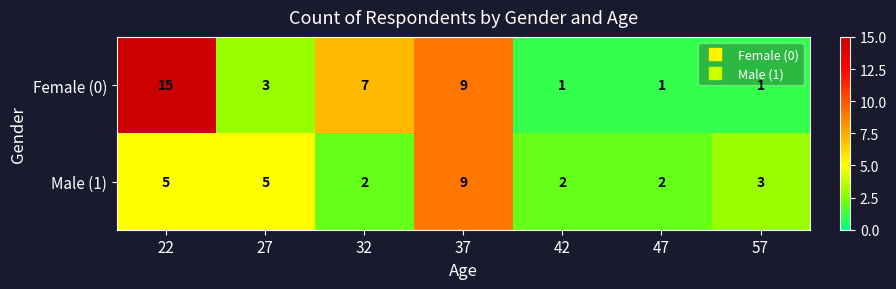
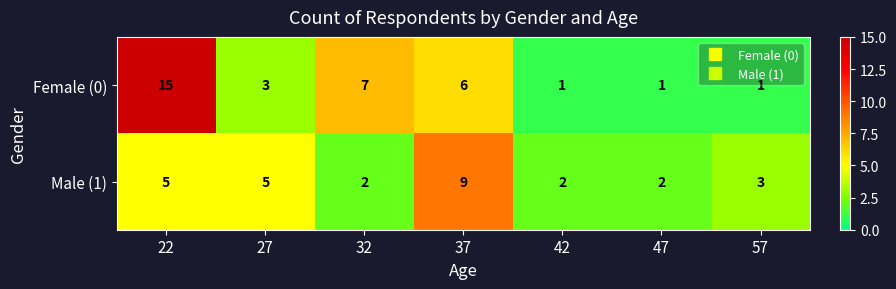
  {
    "Female (0)": {
      "22": 15,
      "27": 3,
      "32": 7,
-     "37": 9,
+     "37": 6,
      "42": 1,
      "47": 1
    },
    "Male (1)": {
      "22": 5,
      "27": 5,
      "32": 2,
      "37": 9,
      "42": 2,
      "47": 2,
      "57": 3
    }
  }
